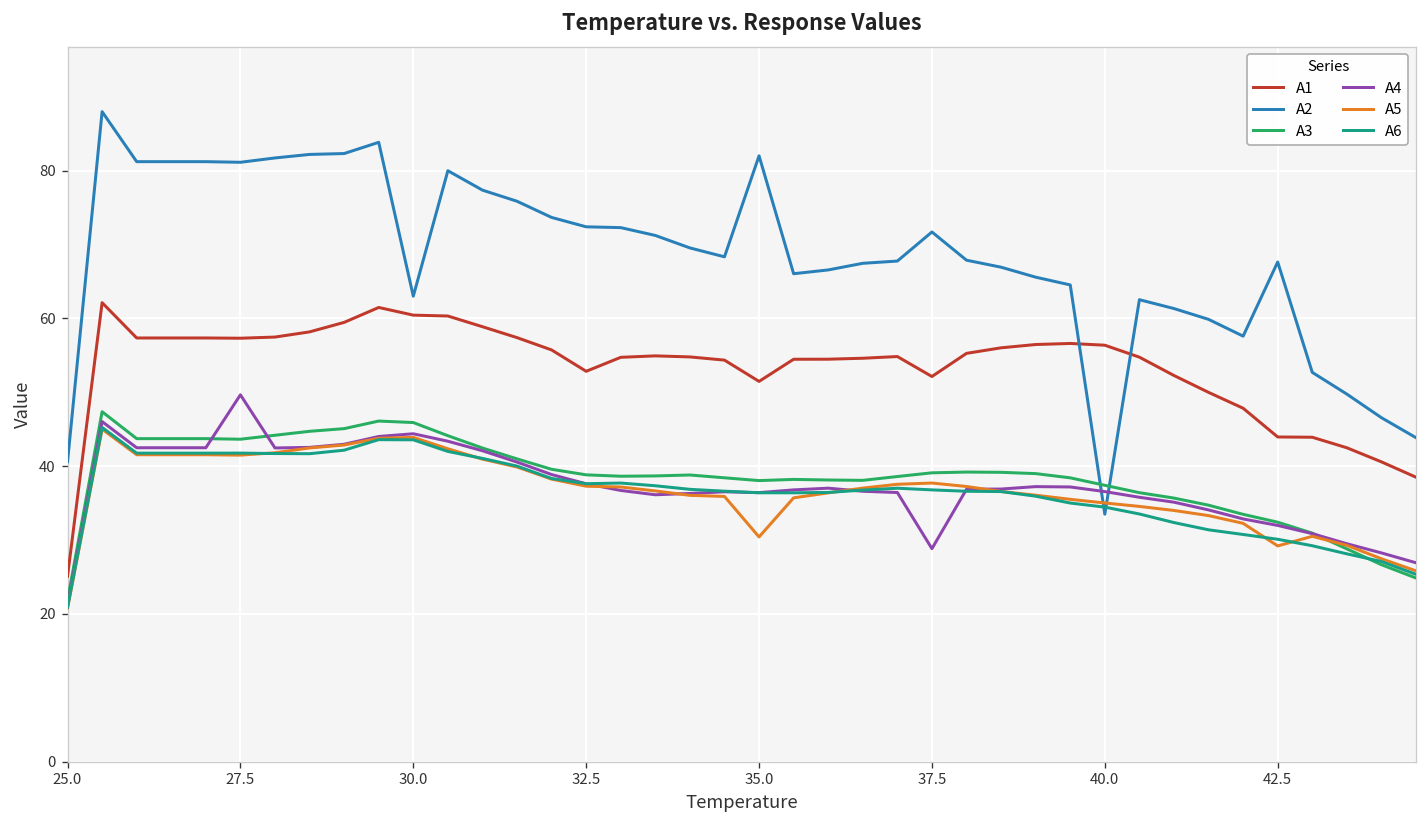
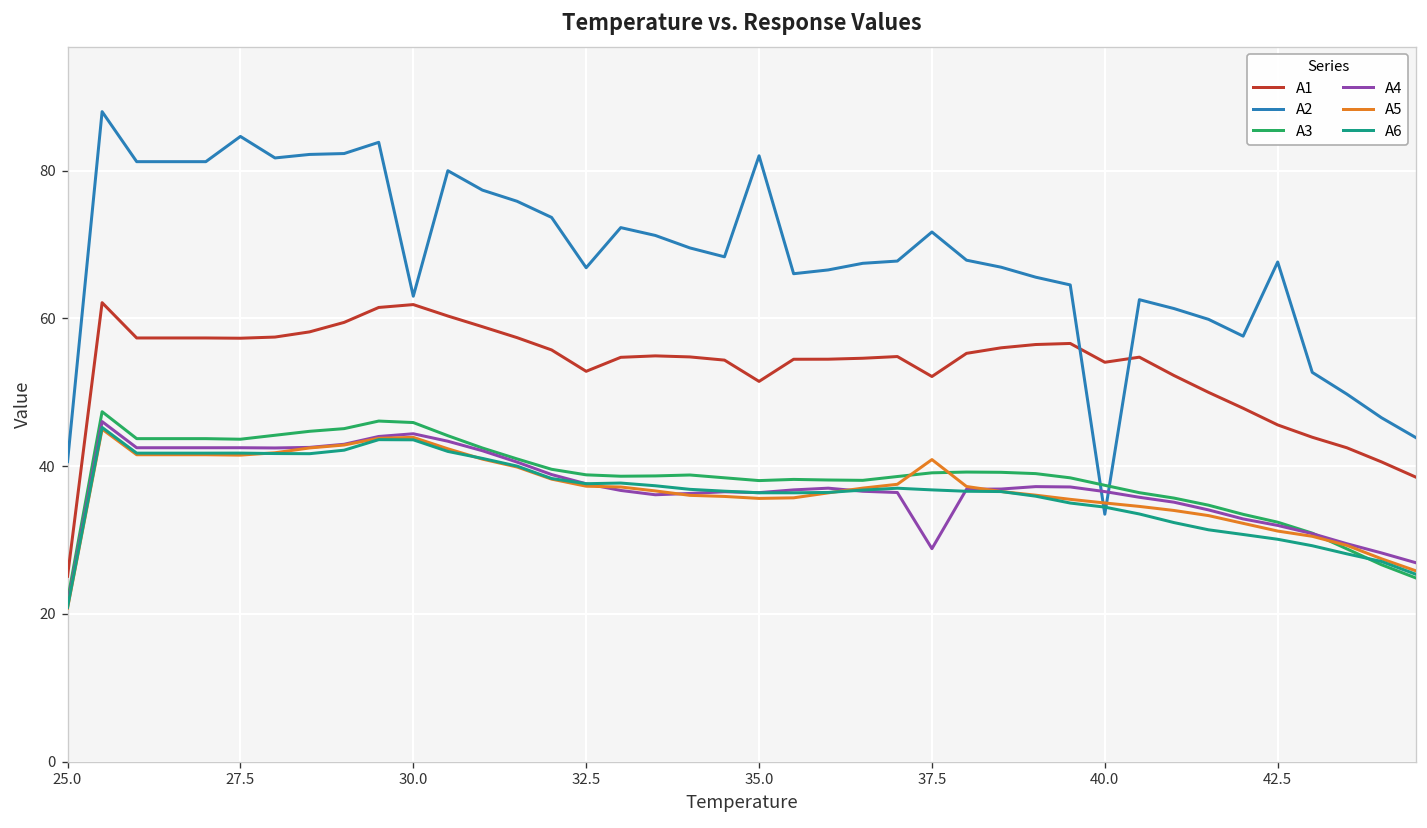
  {
    "A1": {
      "25.0": 25,
      "27.5": 57,
-     "30.0": 60,
+     "30.0": 62,
      "32.5": 53,
      "35.0": 51,
      "37.5": 52,
-     "40.0": 56,
-     "42.5": 44
+     "40.0": 54,
+     "42.5": 46
    },
    "A2": {
      "25.0": 41,
-     "27.5": 81,
+     "27.5": 85,
      "30.0": 63,
-     "32.5": 72,
+     "32.5": 67,
      "35.0": 82,
      "37.5": 72,
      "40.0": 34,
      "42.5": 68
    },
    "A4": {
-     "27.5": 50,
+     "27.5": 43,
      "30.0": 44,
      "37.5": 29,
      "40.0": 37,
      "42.5": 32
    },
    "A5": {
-     "35.0": 30,
-     "37.5": 38,
+     "35.0": 36,
+     "37.5": 41,
      "40.0": 35,
-     "42.5": 29
+     "42.5": 31
    }
  }
